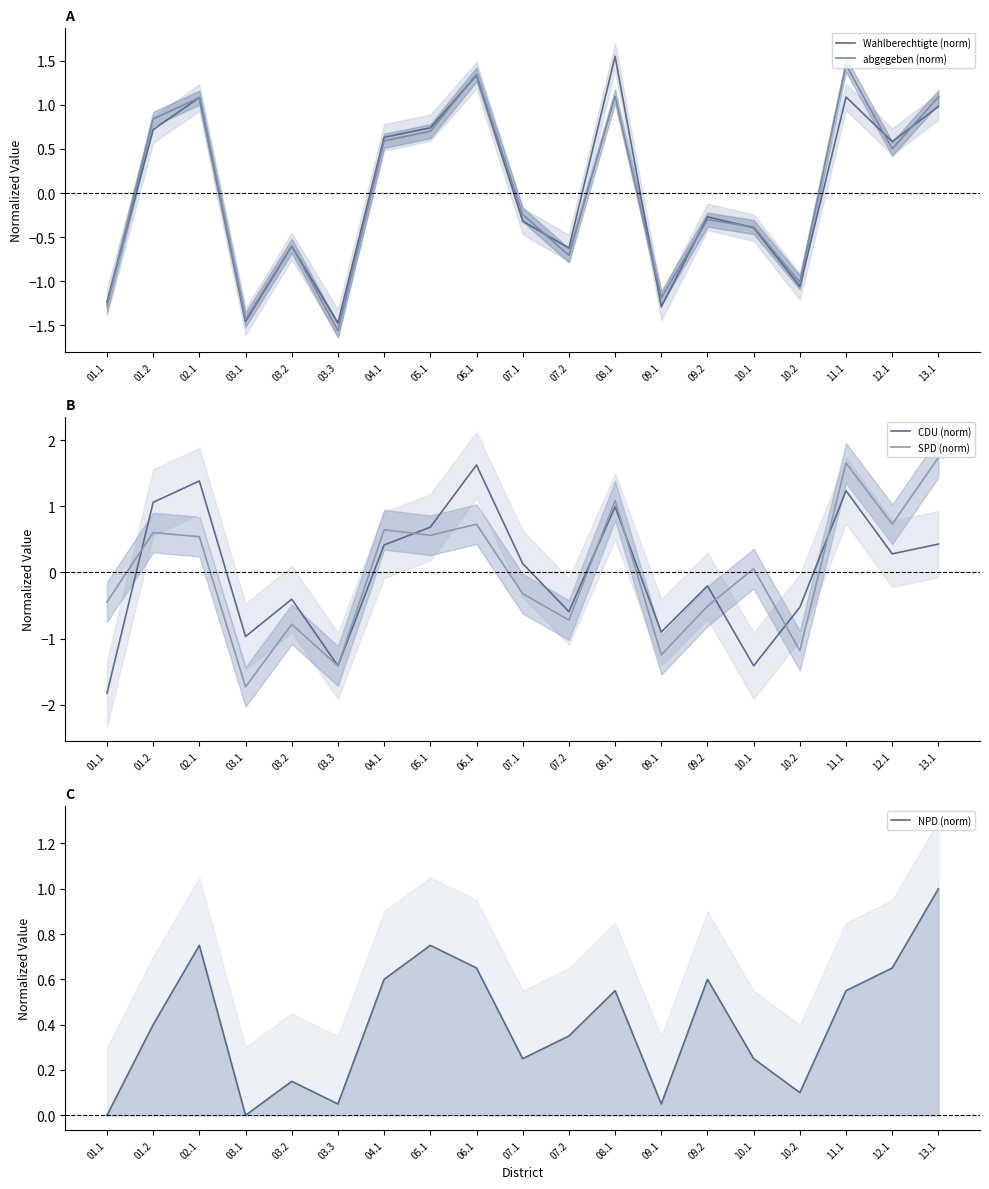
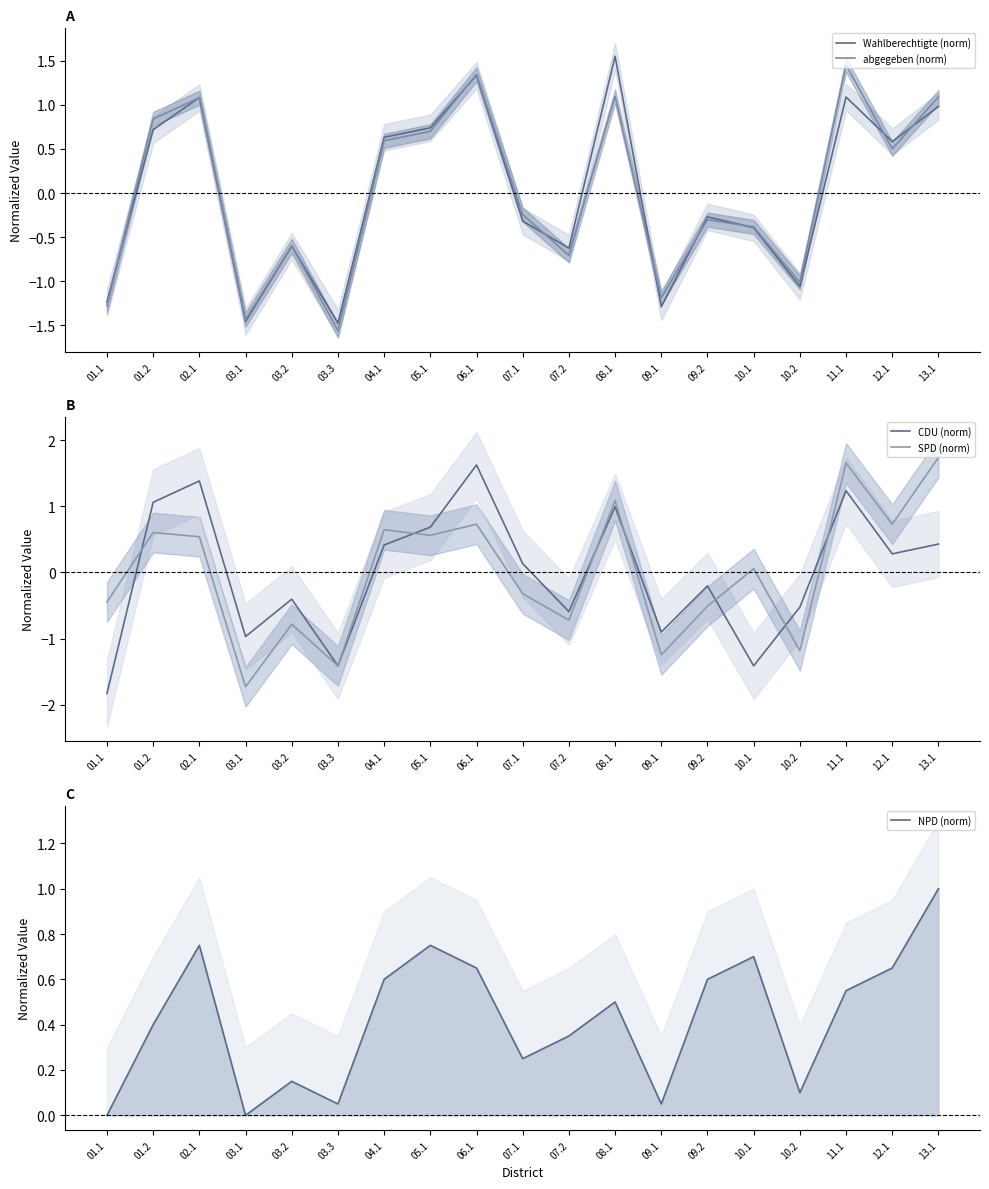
  {
    "B": {
      "CDU (norm)": {
        "01.1": -1.8,
        "01.2": 1.1,
        "02.1": 1.4,
        "03.1": -1.0,
        "03.2": -0.4,
        "04.1": 0.4,
        "05.1": 0.7,
        "06.1": 1.6,
        "07.1": 0.1,
        "07.2": -0.6,
        "08.1": 1.0,
        "09.1": -0.9,
        "10.1": -1.4,
        "10.2": -0.5,
        "11.1": 1.2,
        "12.1": 0.3,
        "13.1": 0.4
      }
    },
    "C": {
      "NPD (norm)": {
        "01.1": 0.00,
        "01.2": 0.40,
        "02.1": 0.75,
        "03.1": 0.00,
        "03.2": 0.15,
        "03.3": 0.05,
        "04.1": 0.60,
        "05.1": 0.75,
        "06.1": 0.65,
        "07.1": 0.25,
        "07.2": 0.35,
-       "08.1": 0.55,
+       "08.1": 0.50,
        "09.1": 0.05,
        "09.2": 0.60,
-       "10.1": 0.25,
+       "10.1": 0.70,
        "10.2": 0.10,
        "11.1": 0.55,
        "12.1": 0.65,
        "13.1": 1.00
      }
    }
  }
